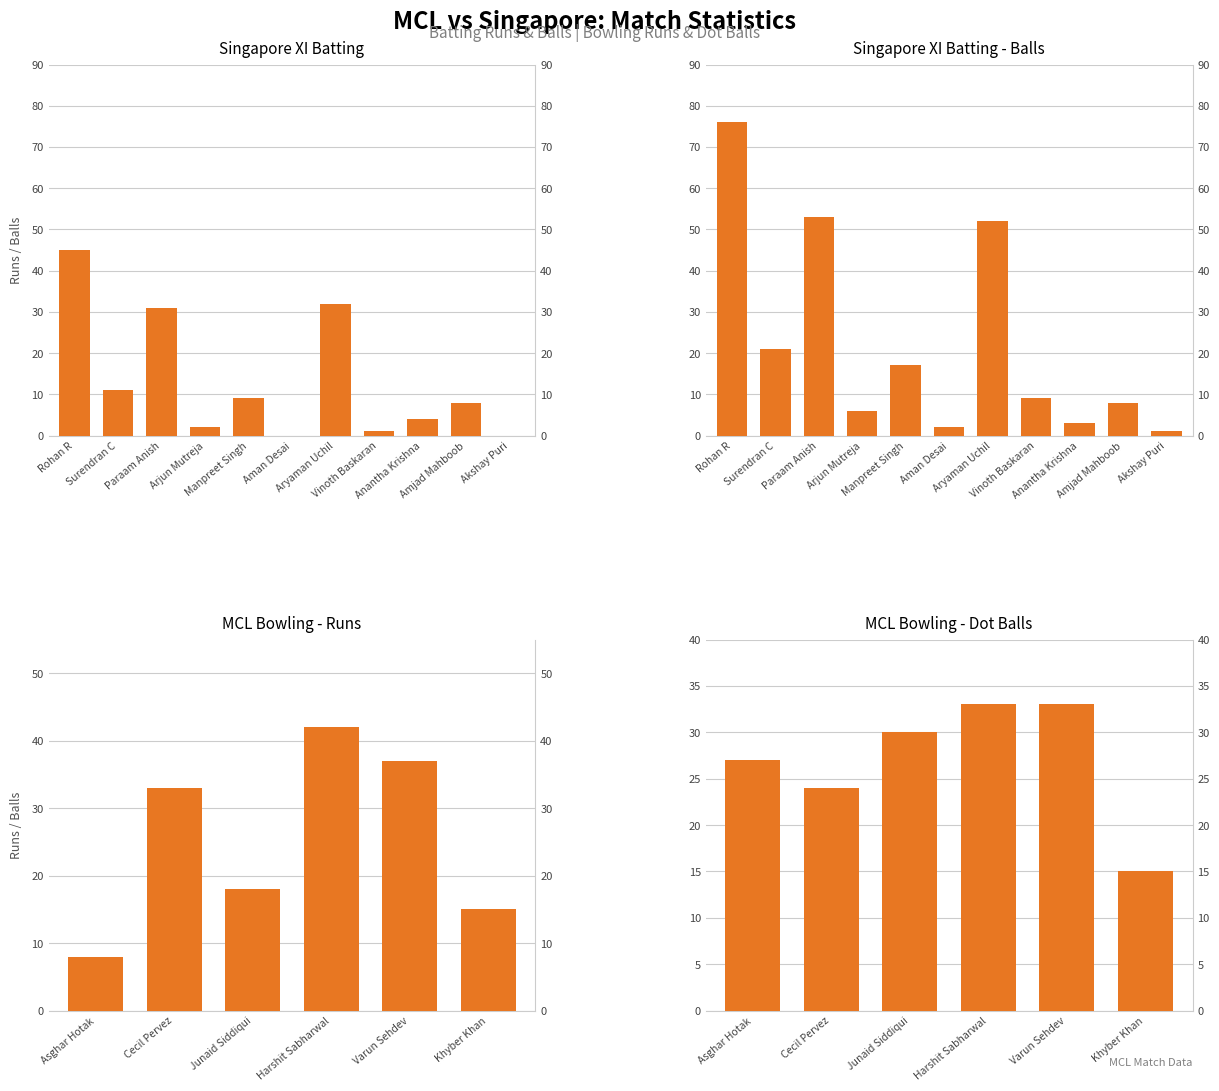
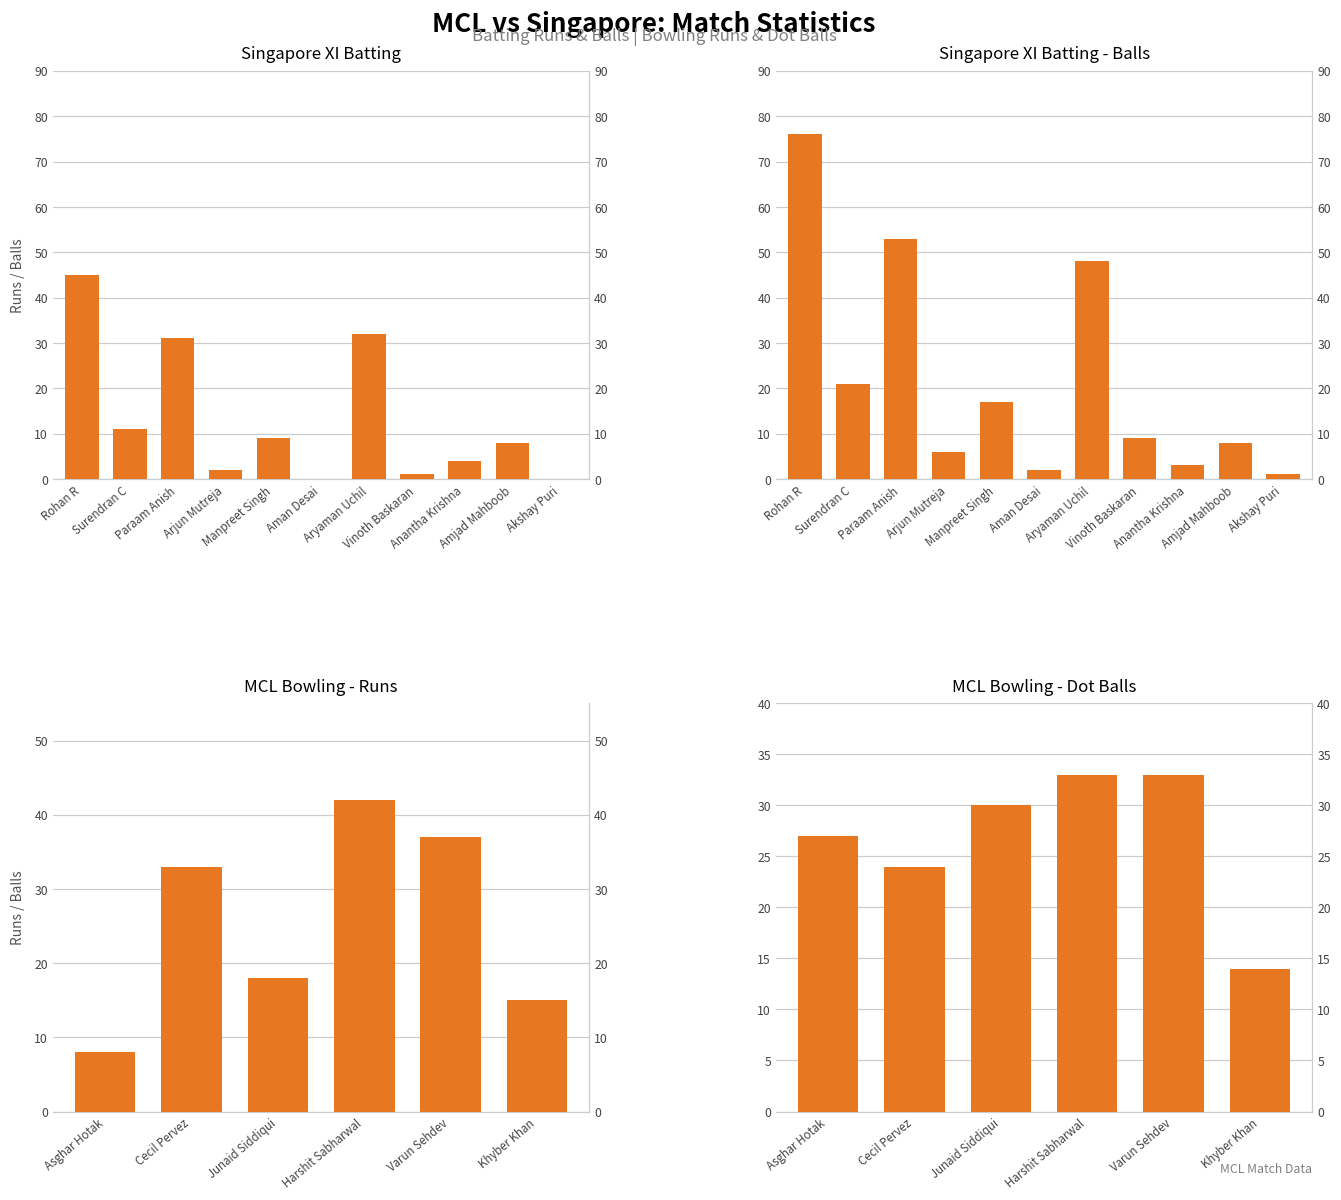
  {
    "Singapore XI Batting": {
      "Rohan R": 45,
      "Surendran C": 11,
      "Paraam Anish": 31,
      "Arjun Mutreja": 2,
      "Manpreet Singh": 9,
      "Aman Desai": 0,
      "Aryaman Uchil": 32,
      "Vinoth Baskaran": 1,
      "Anantha Krishna": 4,
      "Amjad Mahboob": 8,
      "Akshay Puri": 0
    },
    "Singapore XI Batting - Balls": {
      "Rohan R": 76,
      "Surendran C": 21,
      "Paraam Anish": 53,
      "Arjun Mutreja": 6,
      "Manpreet Singh": 17,
      "Aman Desai": 2,
-     "Aryaman Uchil": 52,
+     "Aryaman Uchil": 48,
      "Vinoth Baskaran": 9,
      "Anantha Krishna": 3,
      "Amjad Mahboob": 8,
      "Akshay Puri": 1
    },
    "MCL Bowling - Runs": {
      "Asghar Hotak": 8,
      "Cecil Pervez": 33,
      "Junaid Siddiqui": 18,
      "Harshit Sabharwal": 42,
      "Varun Sehdev": 37,
      "Khyber Khan": 15
    },
    "MCL Bowling - Dot Balls": {
      "Asghar Hotak": 27,
      "Cecil Pervez": 24,
      "Junaid Siddiqui": 30,
      "Harshit Sabharwal": 33,
      "Varun Sehdev": 33,
-     "Khyber Khan": 15
+     "Khyber Khan": 14
    }
  }
